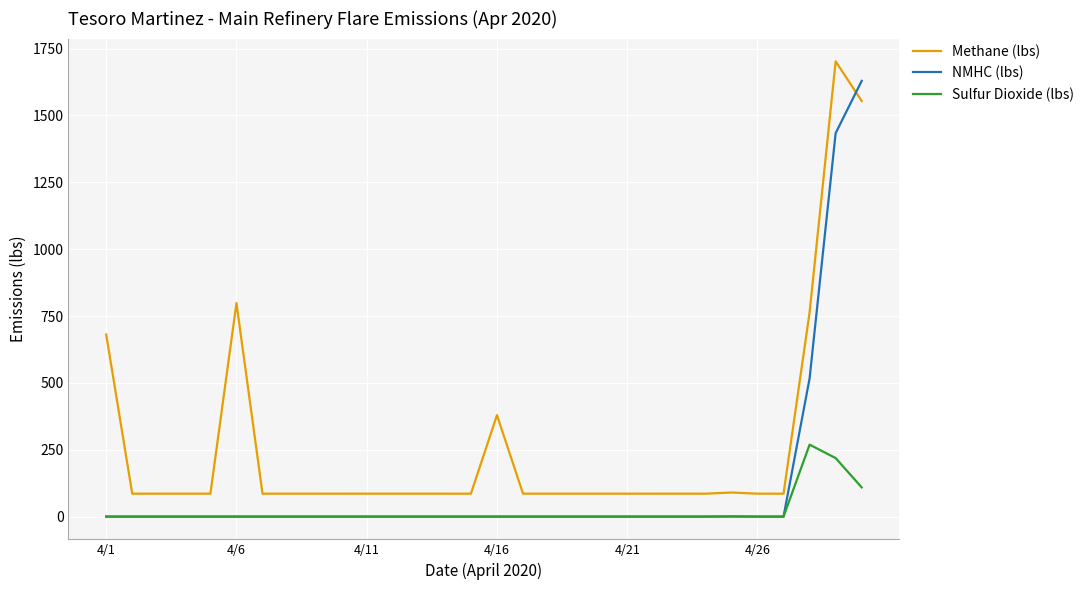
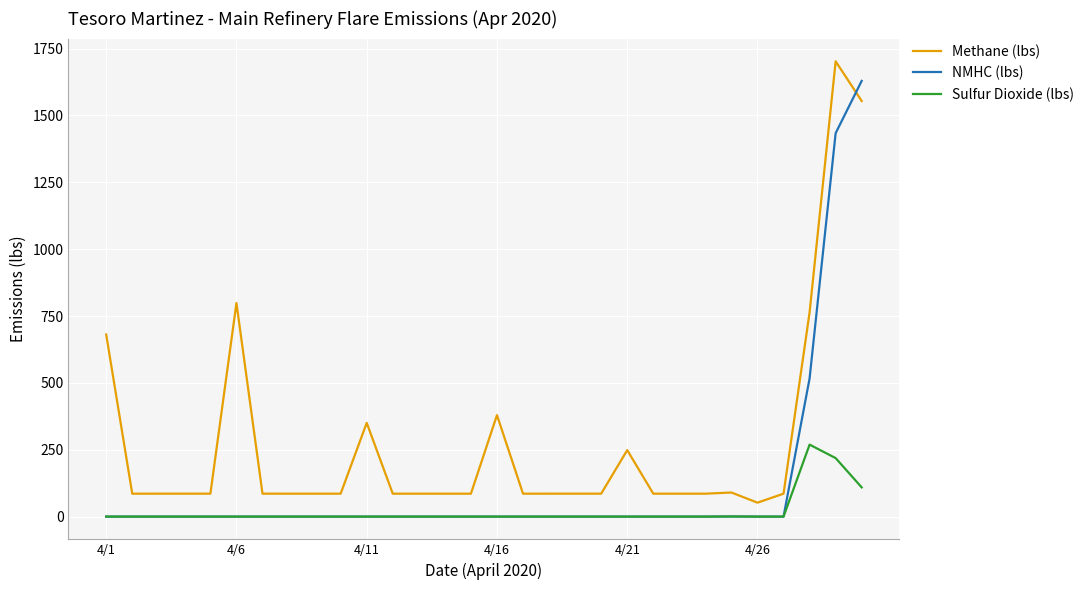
  {
    "Methane (lbs)": {
      "4/1": 680,
      "4/6": 800,
-     "4/11": 90,
+     "4/11": 350,
      "4/16": 380,
-     "4/21": 90,
-     "4/26": 90
+     "4/21": 250,
+     "4/26": 50
    }
  }
